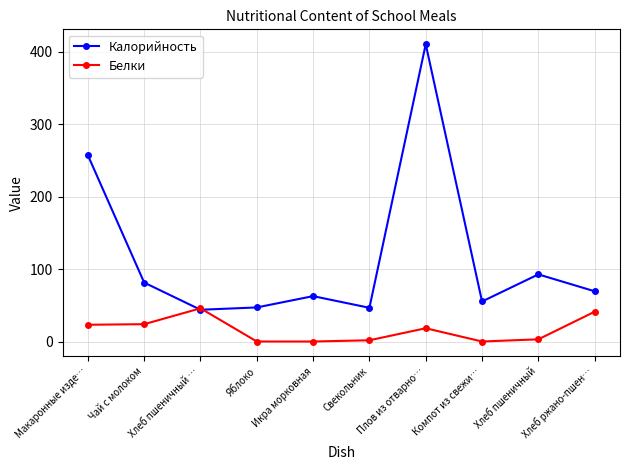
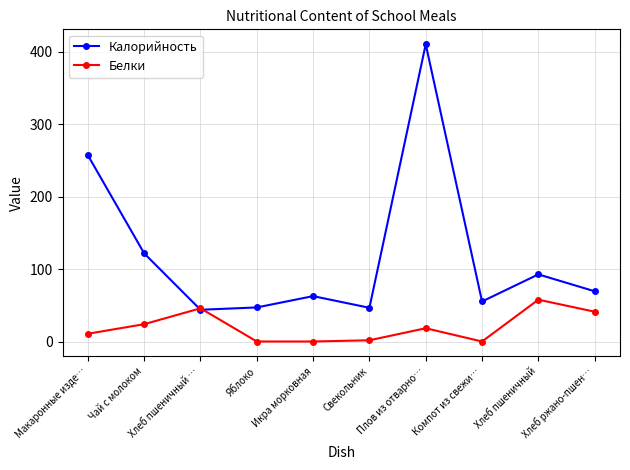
  {
    "Калорийность": {
      "Макаронные изде…": 260,
-     "Чай с молоком": 80,
+     "Чай с молоком": 120,
      "Яблоко": 50,
      "Икра морковная": 60,
      "Свекольник": 50,
      "Плов из отварно…": 410,
      "Компот из свежи…": 60,
      "Хлеб пшеничный": 90,
      "Хлеб ржано-пшен…": 70
    },
    "Белки": {
-     "Макаронные изде…": 20,
+     "Макаронные изде…": 10,
      "Чай с молоком": 20,
      "Яблоко": 0,
      "Икра морковная": 0,
      "Свекольник": 0,
      "Плов из отварно…": 20,
      "Компот из свежи…": 0,
-     "Хлеб пшеничный": 0,
+     "Хлеб пшеничный": 60,
      "Хлеб ржано-пшен…": 40
    }
  }
